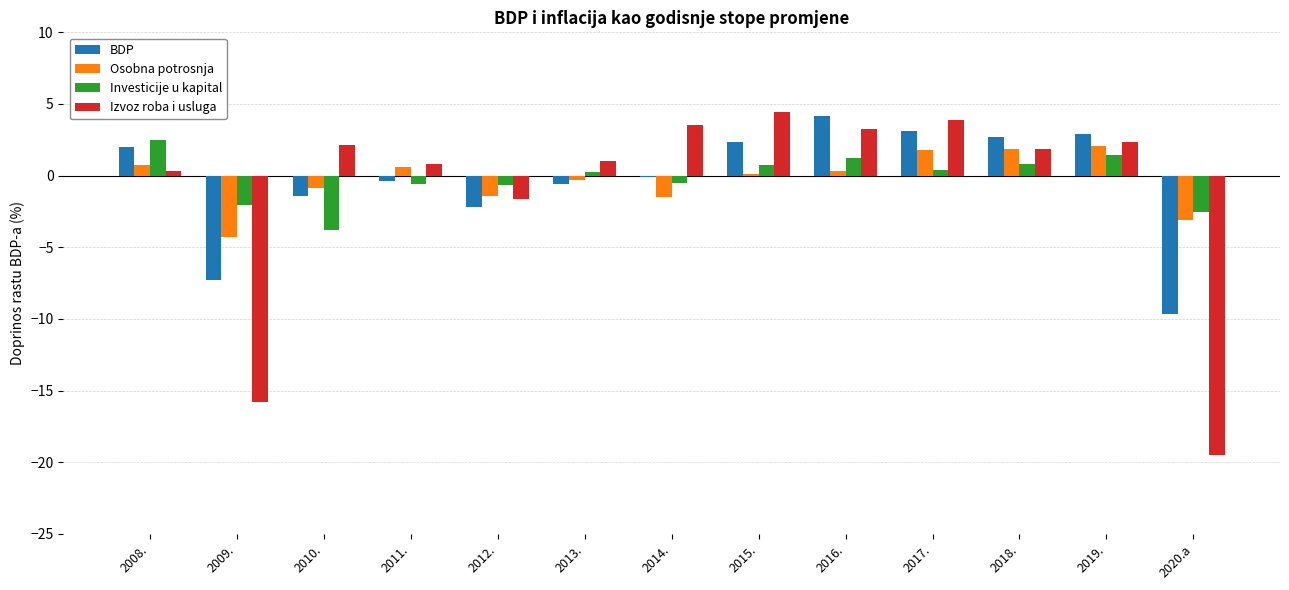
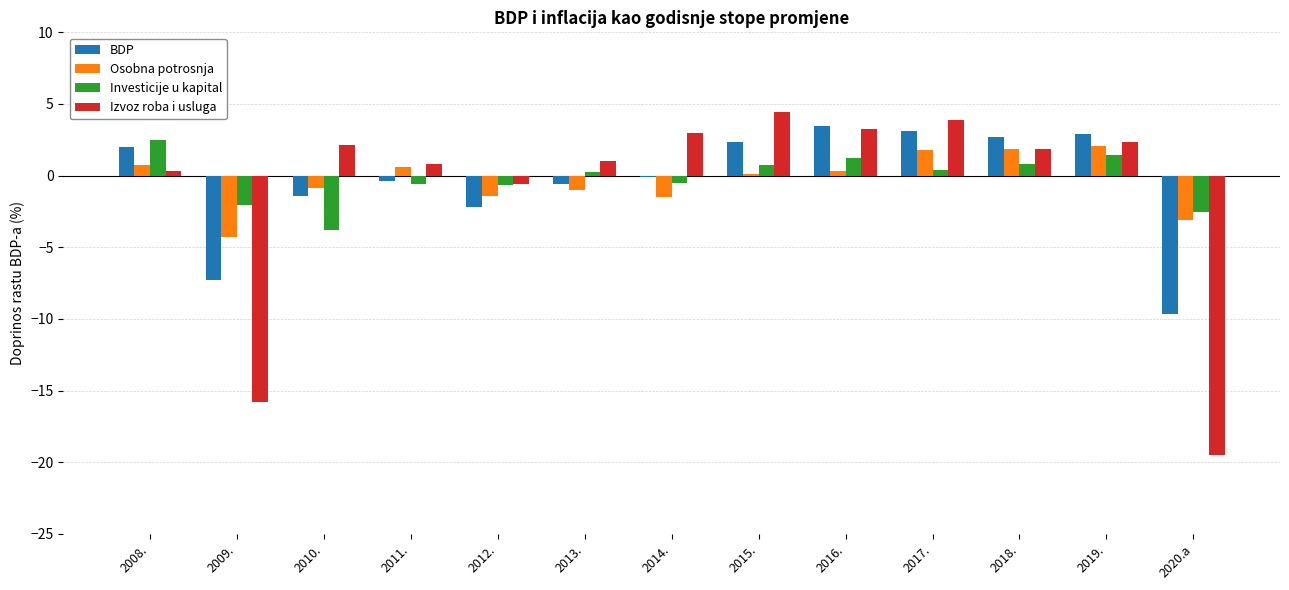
  {
    "BDP": {
      "2008.": 2.0,
      "2009.": -7.3,
      "2010.": -1.5,
      "2011.": -0.4,
      "2012.": -2.2,
      "2013.": -0.6,
      "2015.": 2.3,
-     "2016.": 4.1,
+     "2016.": 3.5,
      "2017.": 3.1,
      "2018.": 2.7,
      "2019.": 2.9,
      "2020.a": -9.7
    },
    "Osobna potrosnja": {
      "2008.": 0.7,
      "2009.": -4.3,
      "2010.": -0.8,
      "2011.": 0.6,
      "2012.": -1.4,
-     "2013.": -0.3,
+     "2013.": -1.0,
      "2014.": -1.5,
      "2016.": 0.3,
      "2017.": 1.8,
      "2018.": 1.9,
      "2019.": 2.0,
      "2020.a": -3.1
    },
    "Investicije u kapital": {
      "2008.": 2.5,
      "2009.": -2.1,
      "2010.": -3.8,
      "2011.": -0.6,
      "2012.": -0.7,
      "2013.": 0.3,
      "2014.": -0.5,
      "2015.": 0.7,
      "2016.": 1.3,
      "2017.": 0.4,
      "2018.": 0.8,
      "2019.": 1.4,
      "2020.a": -2.5
    },
    "Izvoz roba i usluga": {
      "2008.": 0.3,
      "2009.": -15.8,
      "2010.": 2.1,
      "2011.": 0.8,
-     "2012.": -1.6,
+     "2012.": -0.6,
      "2013.": 1.0,
-     "2014.": 3.6,
+     "2014.": 3.0,
      "2015.": 4.5,
      "2016.": 3.3,
      "2017.": 3.9,
      "2018.": 1.8,
      "2019.": 2.3,
      "2020.a": -19.5
    }
  }
